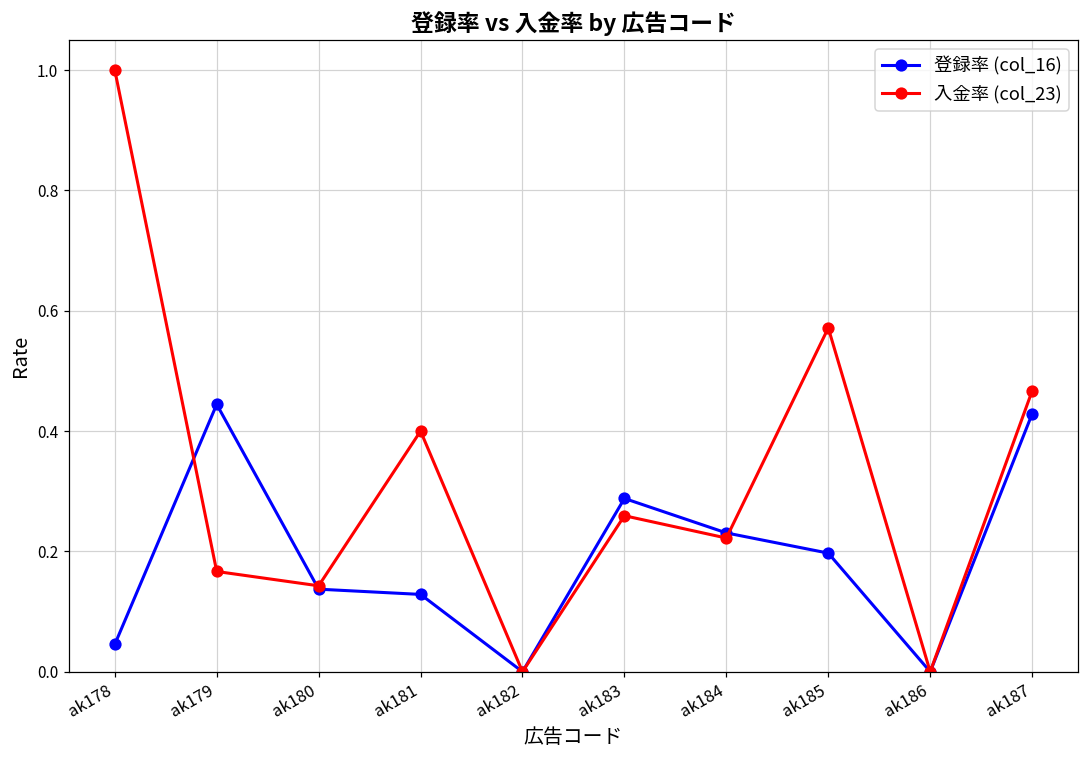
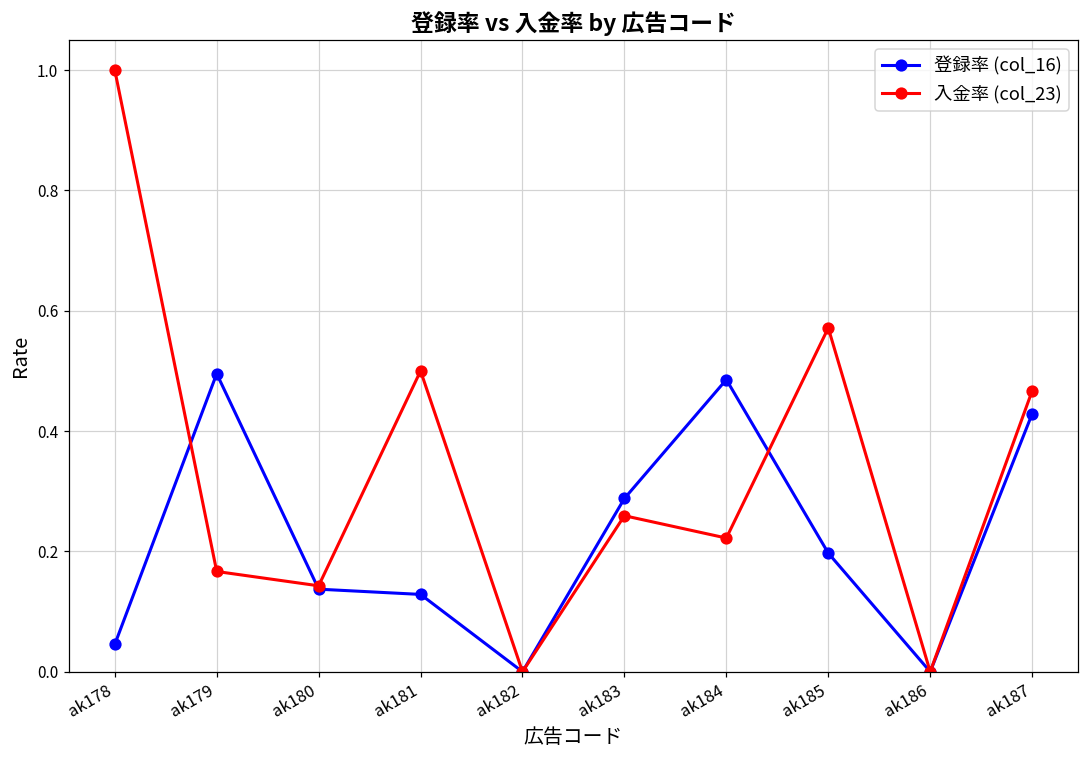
  {
    "登録率 (col_16)": {
      "ak178": 0.05,
-     "ak179": 0.44,
+     "ak179": 0.50,
      "ak180": 0.14,
      "ak181": 0.13,
      "ak183": 0.29,
-     "ak184": 0.23,
+     "ak184": 0.49,
      "ak185": 0.20,
      "ak187": 0.43
    },
    "入金率 (col_23)": {
      "ak178": 1.0,
      "ak179": 0.17,
      "ak180": 0.14,
-     "ak181": 0.4,
+     "ak181": 0.5,
      "ak183": 0.26,
      "ak184": 0.22,
      "ak185": 0.57,
      "ak187": 0.47
    }
  }
